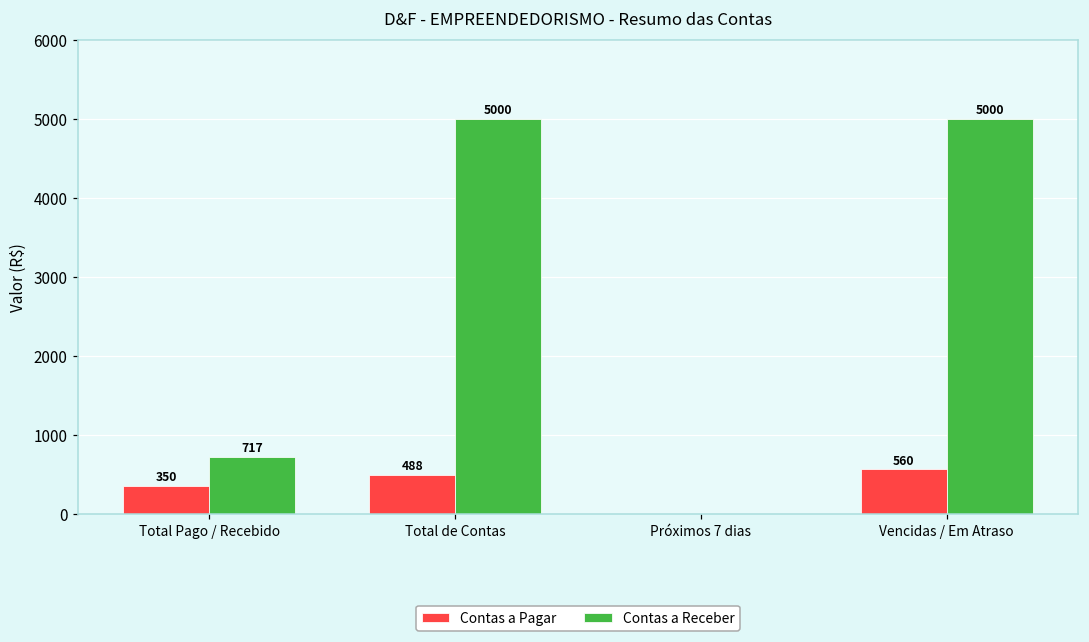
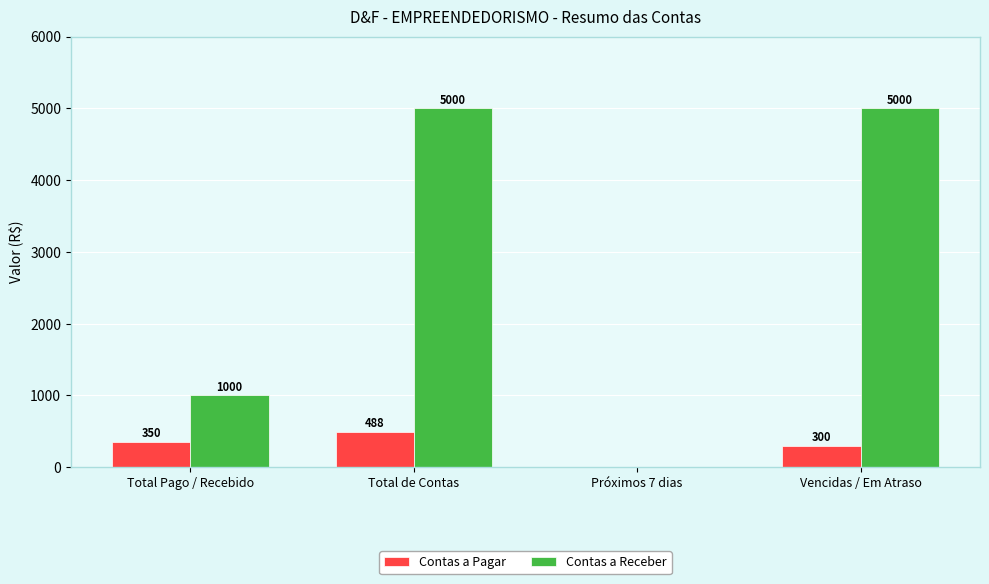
  {
    "Contas a Pagar": {
      "Total Pago / Recebido": 350,
      "Total de Contas": 488,
-     "Vencidas / Em Atraso": 560
+     "Vencidas / Em Atraso": 300
    },
    "Contas a Receber": {
-     "Total Pago / Recebido": 717,
+     "Total Pago / Recebido": 1000,
      "Total de Contas": 5000,
      "Vencidas / Em Atraso": 5000
    }
  }
